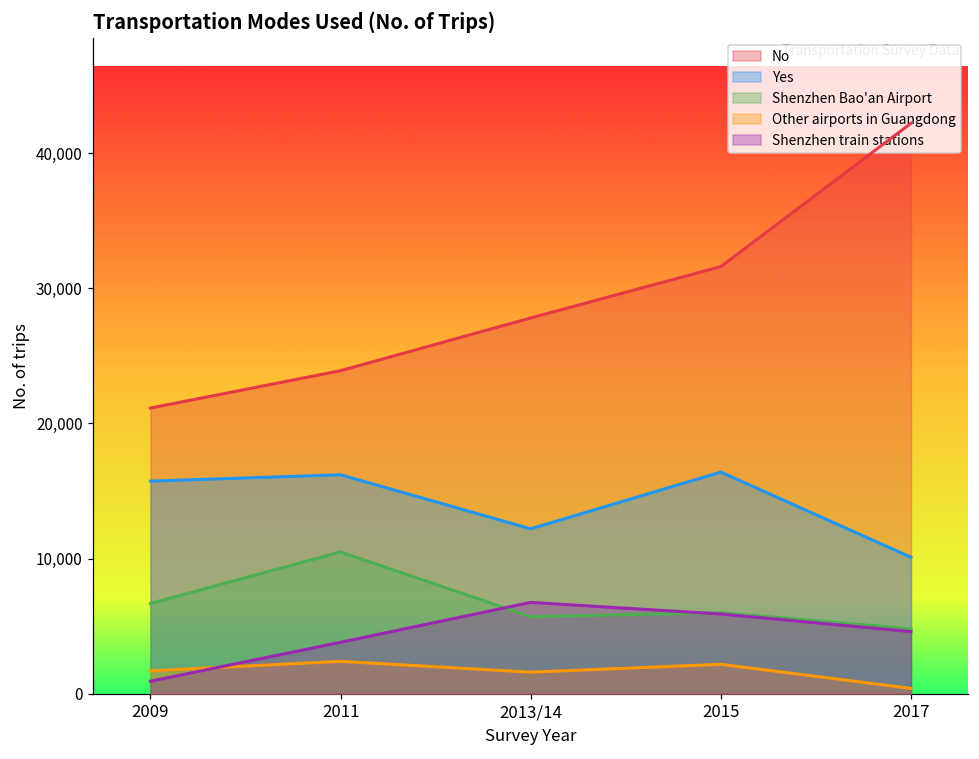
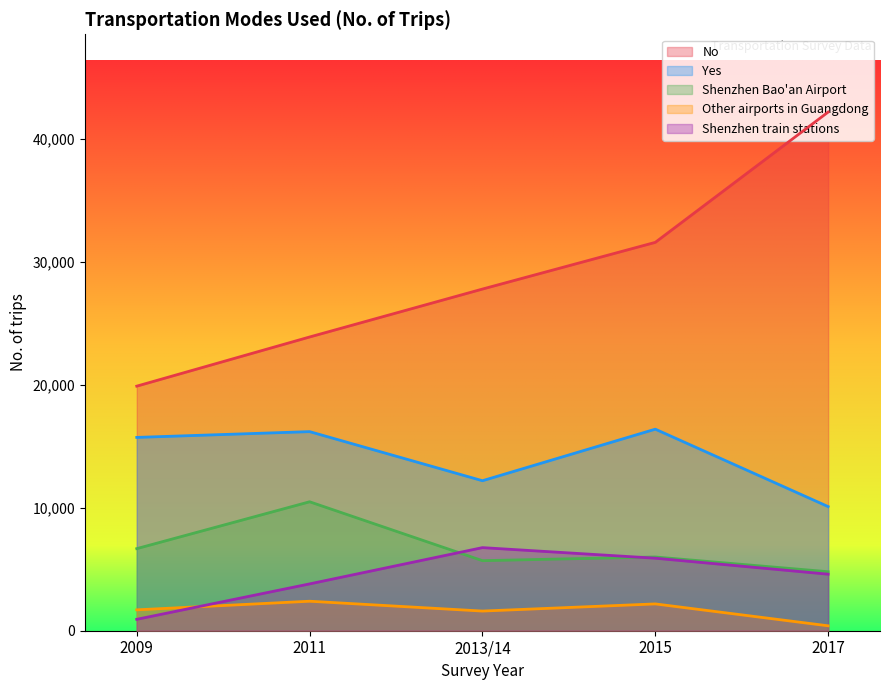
  {
    "No": {
-     "2009": "21,100",
+     "2009": "19,900",
      "2011": "23,900",
      "2013/14": "27,800",
      "2015": "31,600"
    },
    "Yes": {
      "2009": "15,700",
      "2011": "16,200",
      "2013/14": "12,200",
      "2015": "16,400",
      "2017": "10,100"
    },
    "Shenzhen Bao'an Airport": {
      "2009": "6,700",
      "2011": "10,500",
      "2013/14": "5,700"
    },
    "Other airports in Guangdong": {
      "2009": "1,700",
      "2011": "2,400",
      "2013/14": "1,600",
      "2015": "2,200",
      "2017": "400"
    },
    "Shenzhen train stations": {
      "2009": "900",
      "2011": "3,800",
      "2013/14": "6,800"
    }
  }
